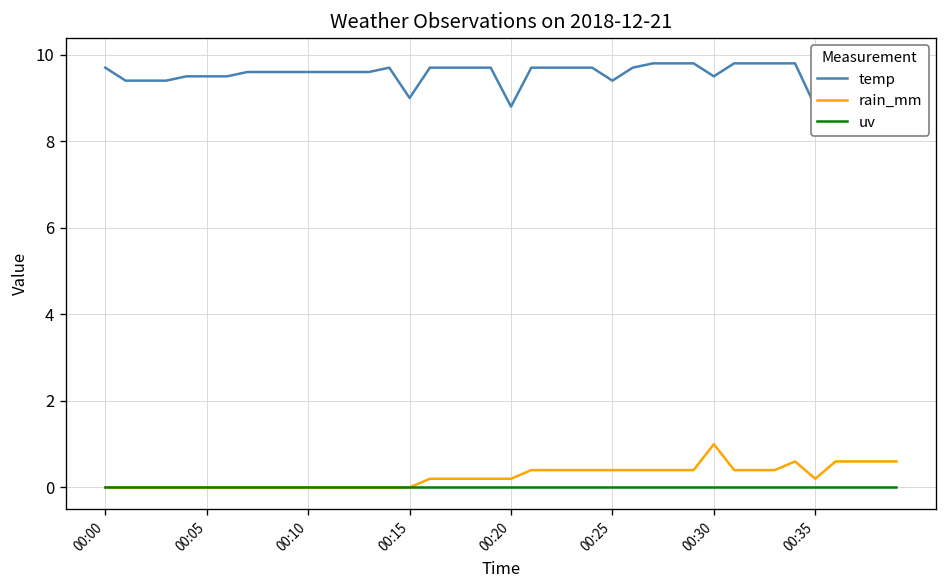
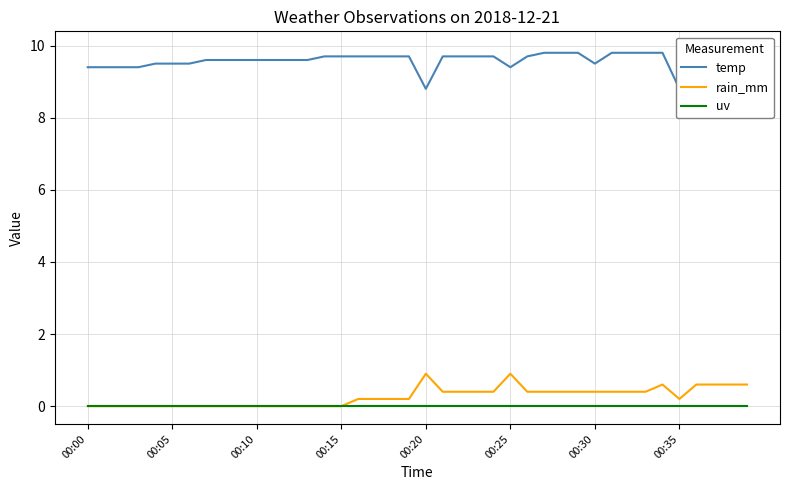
  {
    "temp": {
-     "00:00": 9.7,
+     "00:00": 9.4,
      "00:05": 9.5,
      "00:10": 9.6,
-     "00:15": 9.0,
+     "00:15": 9.7,
      "00:20": 8.8,
      "00:25": 9.4,
      "00:30": 9.5
    },
    "rain_mm": {
-     "00:20": 0.2,
-     "00:25": 0.4,
-     "00:30": 1.0,
+     "00:20": 0.9,
+     "00:25": 0.9,
+     "00:30": 0.4,
      "00:35": 0.2
    },
    "uv": {
      "00:20": 0.0,
      "00:25": 0.0,
      "00:30": 0.0,
      "00:35": 0.0
    }
  }
